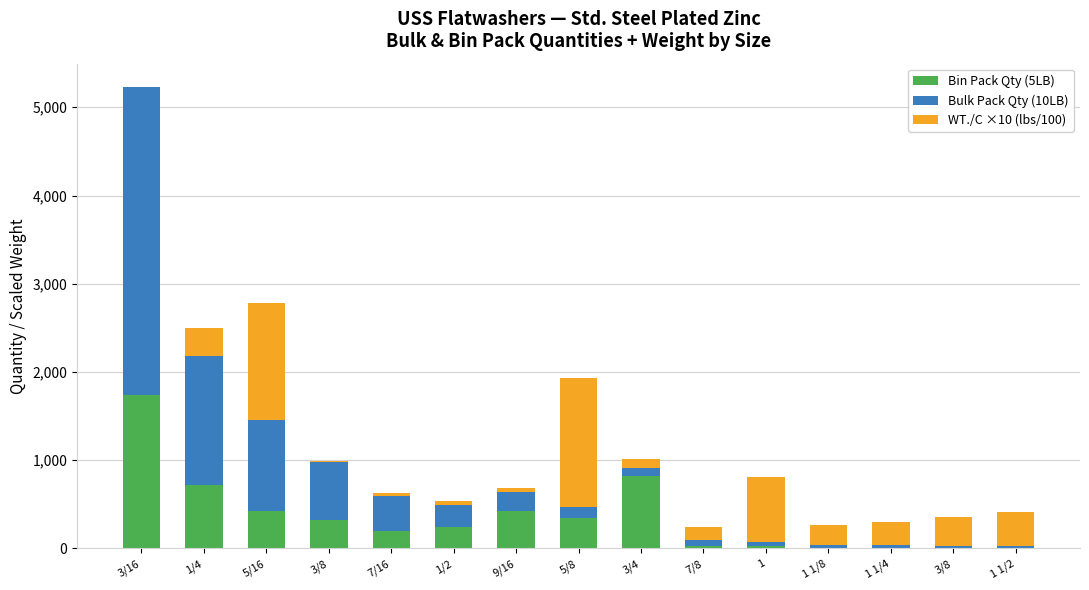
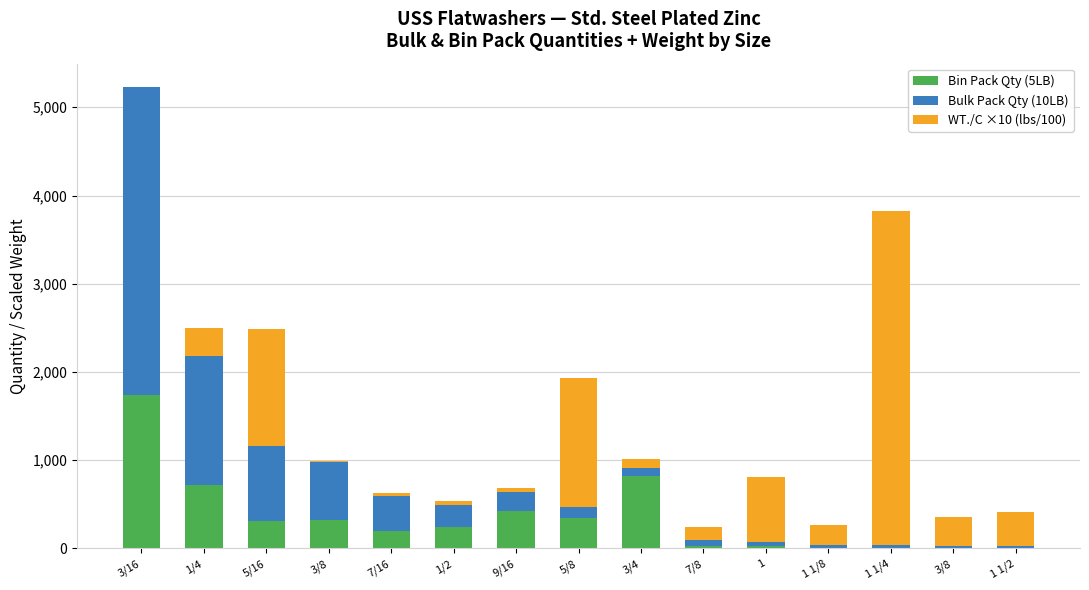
  {
    "Bin Pack Qty (5LB)": {
      "3/16": "1,700",
      "1/4": "700",
-     "5/16": "400",
+     "5/16": "300",
      "7/16": "200",
      "1/2": "200",
      "9/16": "400",
      "5/8": "300",
      "3/4": "800",
      "7/8": "0",
      "1 1/8": "0",
      "1 1/4": "0",
      "1 1/2": "0"
    },
    "Bulk Pack Qty (10LB)": {
      "3/16": "3,500",
      "1/4": "1,500",
-     "5/16": "1,000",
+     "5/16": "900",
      "7/16": "400",
      "1/2": "300",
      "9/16": "200",
      "5/8": "100",
      "3/4": "100",
      "7/8": "100",
      "1": "100",
      "1 1/8": "0",
      "1 1/4": "0"
    },
    "WT./C ×10 (lbs/100)": {
      "1/4": "300",
      "5/16": "1,300",
      "1/2": "0",
      "9/16": "0",
      "5/8": "1,500",
      "3/4": "100",
      "7/8": "200",
      "1": "700",
      "1 1/8": "200",
-     "1 1/4": "300",
+     "1 1/4": "3,800",
      "1 1/2": "400"
    }
  }
